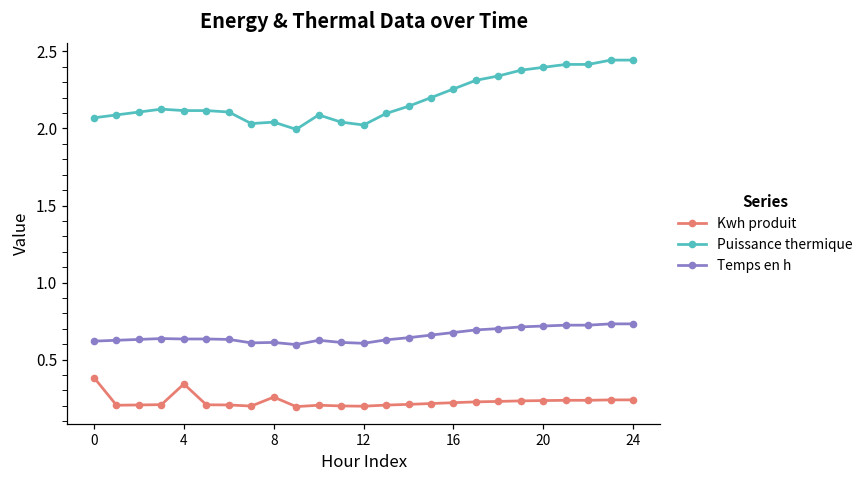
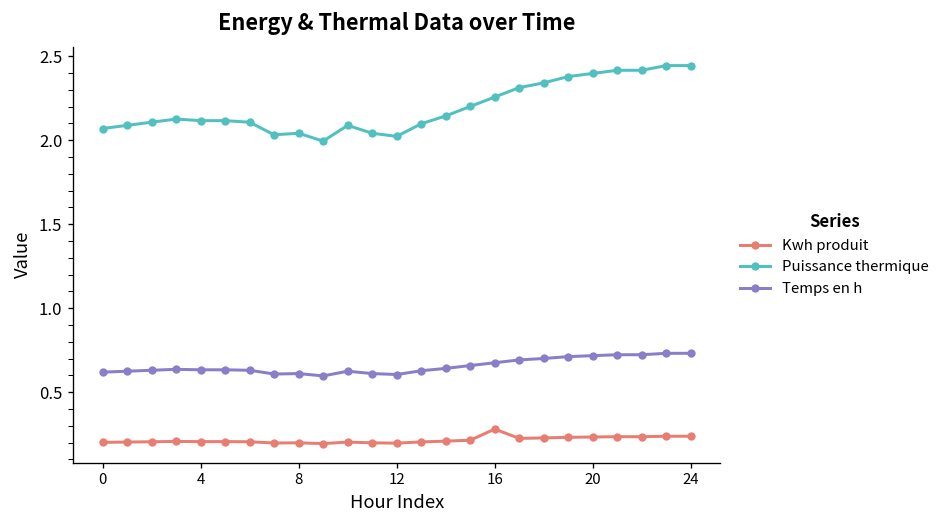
  {
    "Kwh produit": {
-     "0": 0.38,
-     "4": 0.34,
-     "8": 0.26,
+     "0": 0.20,
+     "4": 0.21,
+     "8": 0.20,
      "12": 0.20,
-     "16": 0.22,
+     "16": 0.28,
      "20": 0.23,
      "24": 0.24
    },
    "Puissance thermique": {
      "0": 2.07,
      "4": 2.12,
      "8": 2.04,
      "12": 2.02,
      "16": 2.26,
      "20": 2.40,
      "24": 2.44
    },
    "Temps en h": {
      "0": 0.62,
      "4": 0.63,
      "8": 0.61,
      "12": 0.61,
      "16": 0.68,
      "20": 0.72,
      "24": 0.73
    }
  }
